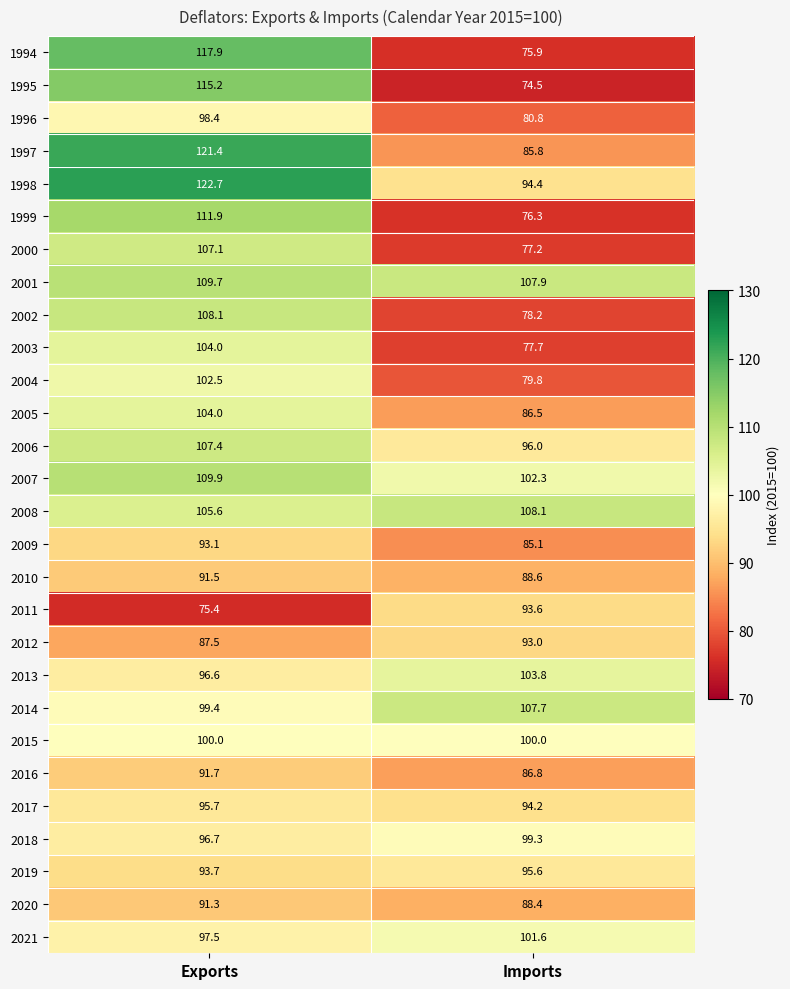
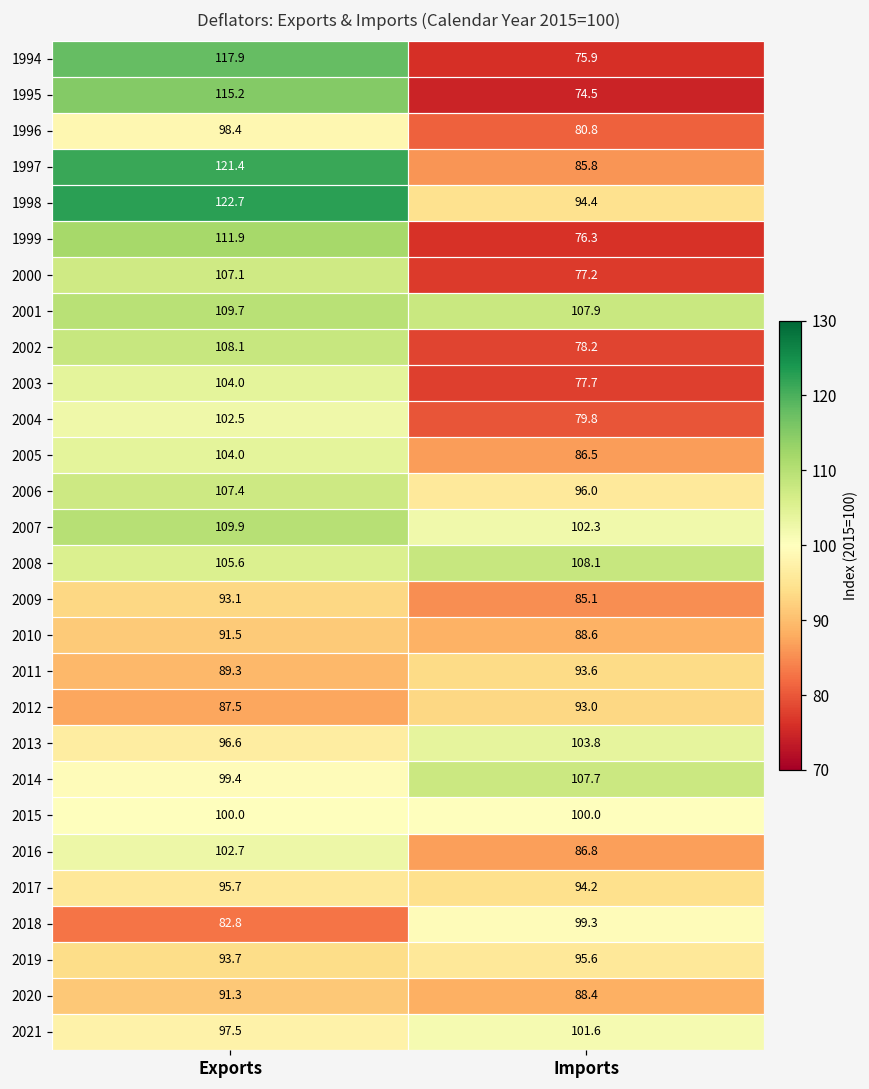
  {
    "1994": {
      "Exports": 117.9,
      "Imports": 75.9
    },
    "1995": {
      "Exports": 115.2,
      "Imports": 74.5
    },
    "1996": {
      "Exports": 98.4,
      "Imports": 80.8
    },
    "1997": {
      "Exports": 121.4,
      "Imports": 85.8
    },
    "1998": {
      "Exports": 122.7,
      "Imports": 94.4
    },
    "1999": {
      "Exports": 111.9,
      "Imports": 76.3
    },
    "2000": {
      "Exports": 107.1,
      "Imports": 77.2
    },
    "2001": {
      "Exports": 109.7,
      "Imports": 107.9
    },
    "2002": {
      "Exports": 108.1,
      "Imports": 78.2
    },
    "2003": {
      "Exports": 104.0,
      "Imports": 77.7
    },
    "2004": {
      "Exports": 102.5,
      "Imports": 79.8
    },
    "2005": {
      "Exports": 104.0,
      "Imports": 86.5
    },
    "2006": {
      "Exports": 107.4,
      "Imports": 96.0
    },
    "2007": {
      "Exports": 109.9,
      "Imports": 102.3
    },
    "2008": {
      "Exports": 105.6,
      "Imports": 108.1
    },
    "2009": {
      "Exports": 93.1,
      "Imports": 85.1
    },
    "2010": {
      "Exports": 91.5,
      "Imports": 88.6
    },
    "2011": {
-     "Exports": 75.4,
+     "Exports": 89.3,
      "Imports": 93.6
    },
    "2012": {
      "Exports": 87.5,
      "Imports": 93.0
    },
    "2013": {
      "Exports": 96.6,
      "Imports": 103.8
    },
    "2014": {
      "Exports": 99.4,
      "Imports": 107.7
    },
    "2015": {
      "Exports": 100.0,
      "Imports": 100.0
    },
    "2016": {
-     "Exports": 91.7,
+     "Exports": 102.7,
      "Imports": 86.8
    },
    "2017": {
      "Exports": 95.7,
      "Imports": 94.2
    },
    "2018": {
-     "Exports": 96.7,
+     "Exports": 82.8,
      "Imports": 99.3
    },
    "2019": {
      "Exports": 93.7,
      "Imports": 95.6
    },
    "2020": {
      "Exports": 91.3,
      "Imports": 88.4
    },
    "2021": {
      "Exports": 97.5,
      "Imports": 101.6
    }
  }
